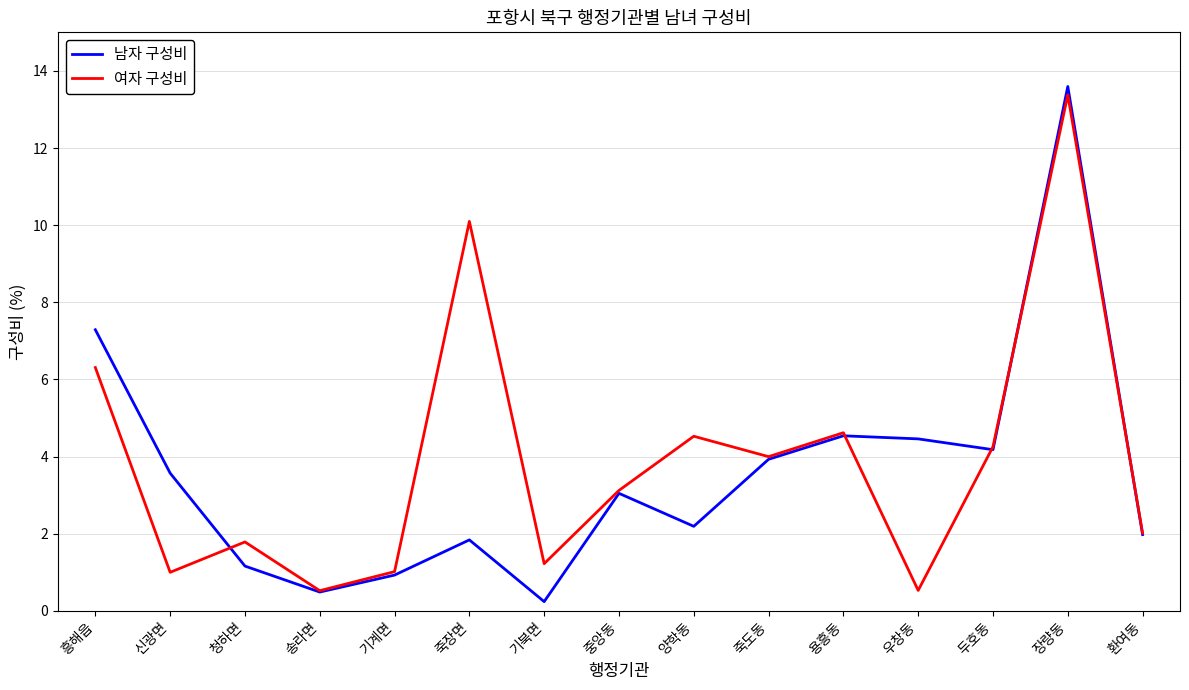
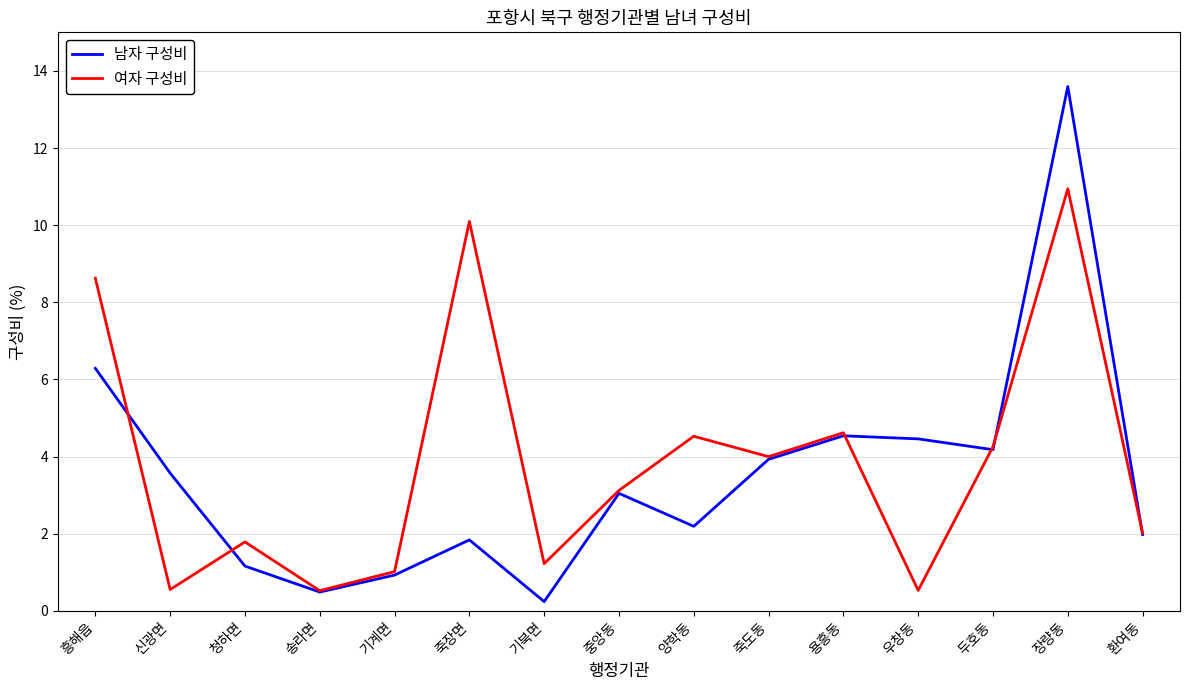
  {
    "남자 구성비": {
-     "흥해읍": 7.3,
+     "흥해읍": 6.3,
      "신광면": 3.6,
      "청하면": 1.2,
      "기계면": 0.9,
      "죽장면": 1.8,
      "기북면": 0.2,
      "중앙동": 3.0,
      "양학동": 2.2,
      "죽도동": 3.9,
      "용흥동": 4.5,
      "우창동": 4.5,
      "두호동": 4.2,
      "장량동": 13.6
    },
    "여자 구성비": {
-     "흥해읍": 6.3,
-     "신광면": 1.0,
+     "흥해읍": 8.6,
+     "신광면": 0.6,
      "청하면": 1.8,
      "기계면": 1.0,
      "죽장면": 10.1,
      "기북면": 1.2,
      "중앙동": 3.1,
      "양학동": 4.5,
      "죽도동": 4.0,
      "용흥동": 4.6,
      "우창동": 0.5,
      "두호동": 4.3,
-     "장량동": 13.4
+     "장량동": 10.9
    }
  }
